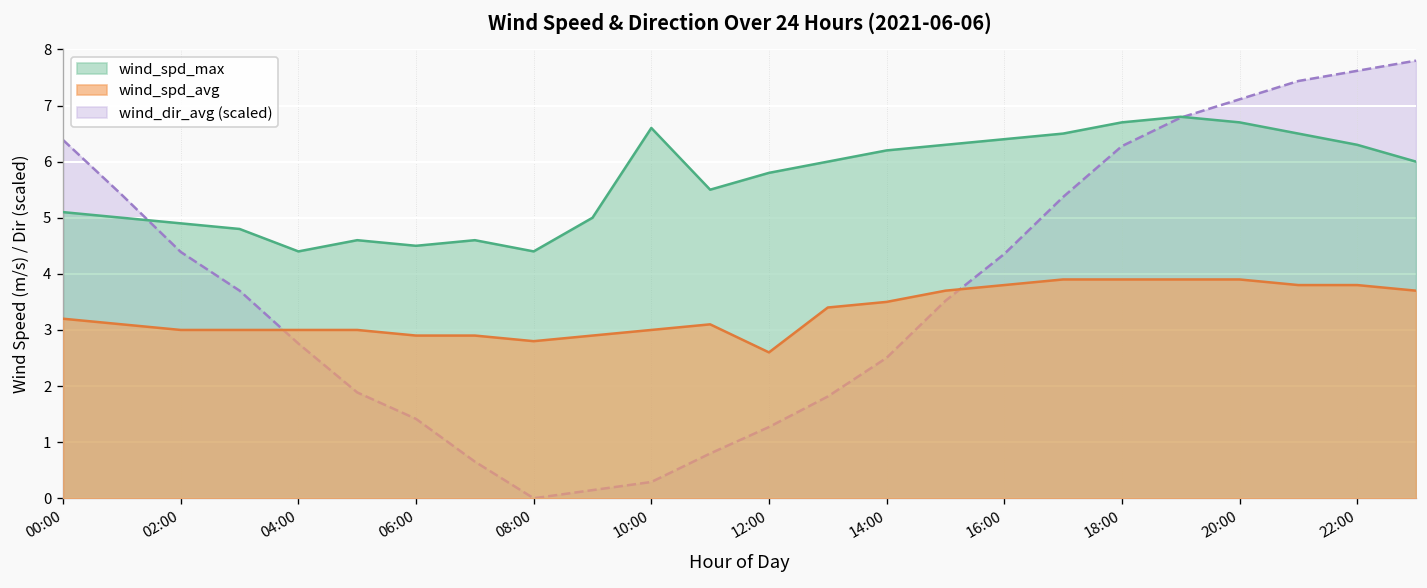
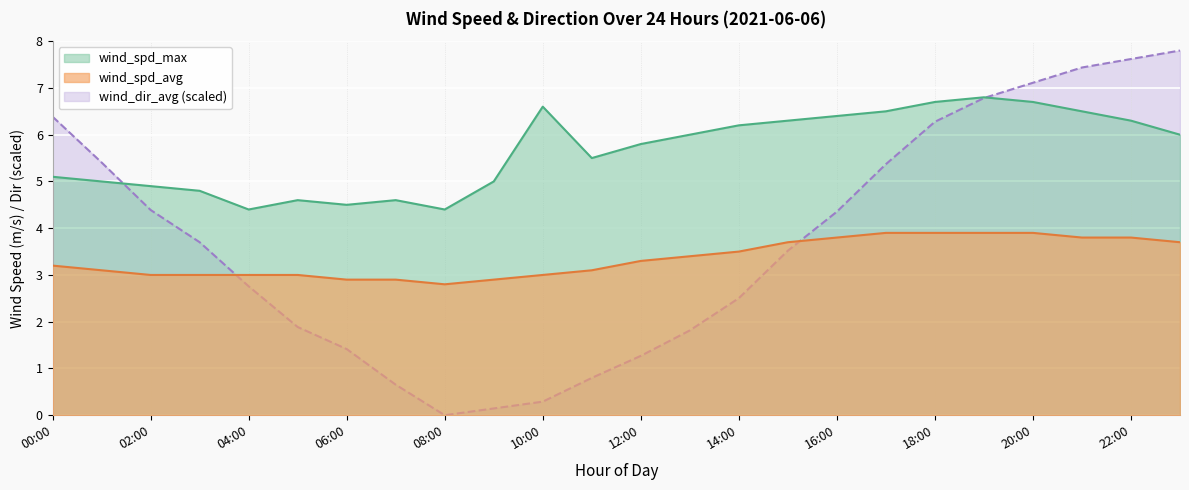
  {
    "wind_spd_max": {
      "00:00": 5.1,
      "02:00": 4.9,
      "04:00": 4.4,
      "06:00": 4.5,
      "08:00": 4.4,
      "10:00": 6.6,
      "12:00": 5.8,
      "14:00": 6.2,
      "16:00": 6.4,
      "18:00": 6.7,
      "20:00": 6.7,
      "22:00": 6.3
    },
    "wind_spd_avg": {
      "00:00": 3.2,
      "02:00": 3.0,
      "04:00": 3.0,
      "06:00": 2.9,
      "08:00": 2.8,
      "10:00": 3.0,
-     "12:00": 2.6,
+     "12:00": 3.3,
      "14:00": 3.5,
      "16:00": 3.8,
      "18:00": 3.9,
      "20:00": 3.9,
      "22:00": 3.8
    },
    "wind_dir_avg (scaled)": {
      "00:00": 6.4,
      "02:00": 4.4,
      "04:00": 2.8,
      "06:00": 1.4,
      "08:00": 0.0,
      "10:00": 0.3,
      "12:00": 1.3,
      "14:00": 2.5,
      "16:00": 4.4,
      "18:00": 6.3,
      "20:00": 7.1,
      "22:00": 7.6
    }
  }
